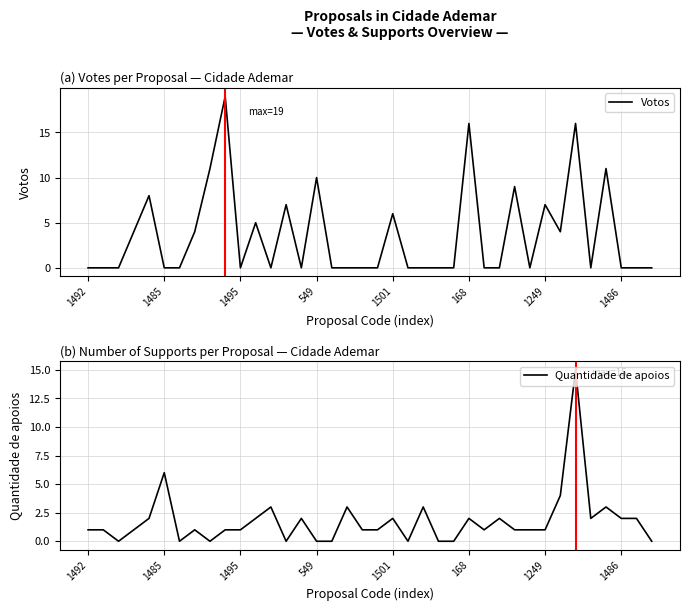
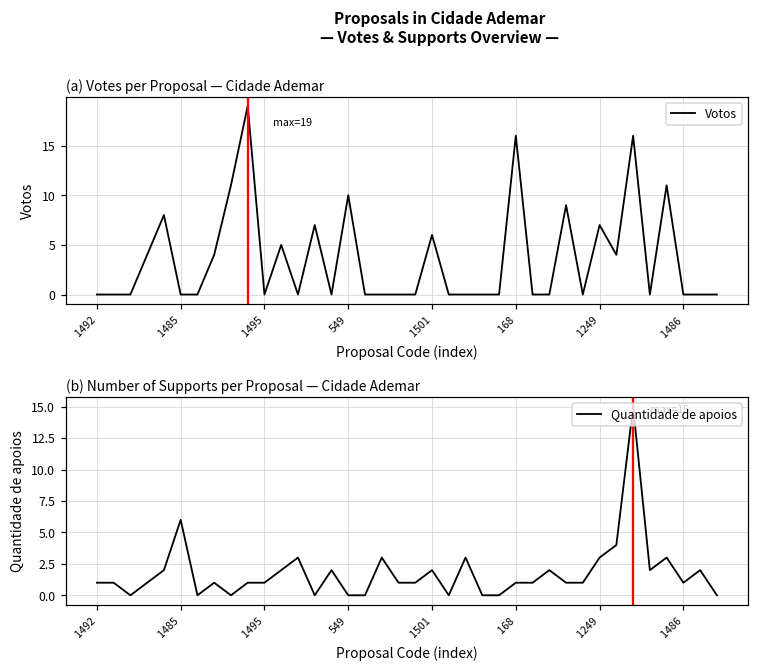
  {
    "(a) Votes per Proposal — Cidade Ademar": {
      "1492": 0,
      "1485": 0,
      "1495": 0,
      "549": 10,
      "1501": 6,
      "168": 16,
      "1249": 7,
      "1486": 0
    },
    "(b) Number of Supports per Proposal — Cidade Ademar": {
      "1492": 1,
      "1485": 6,
      "1495": 1,
      "549": 0,
      "1501": 2,
-     "168": 2,
-     "1249": 1,
-     "1486": 2
+     "168": 1,
+     "1249": 3,
+     "1486": 1
    }
  }
